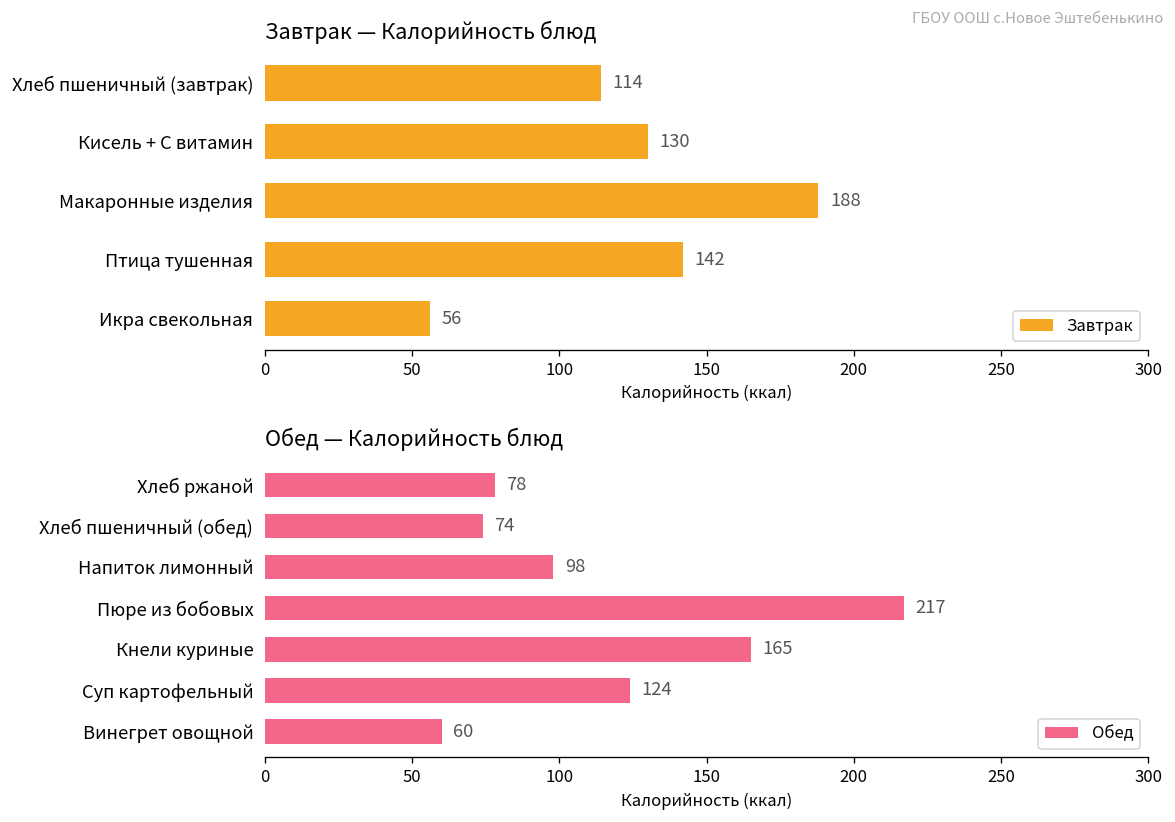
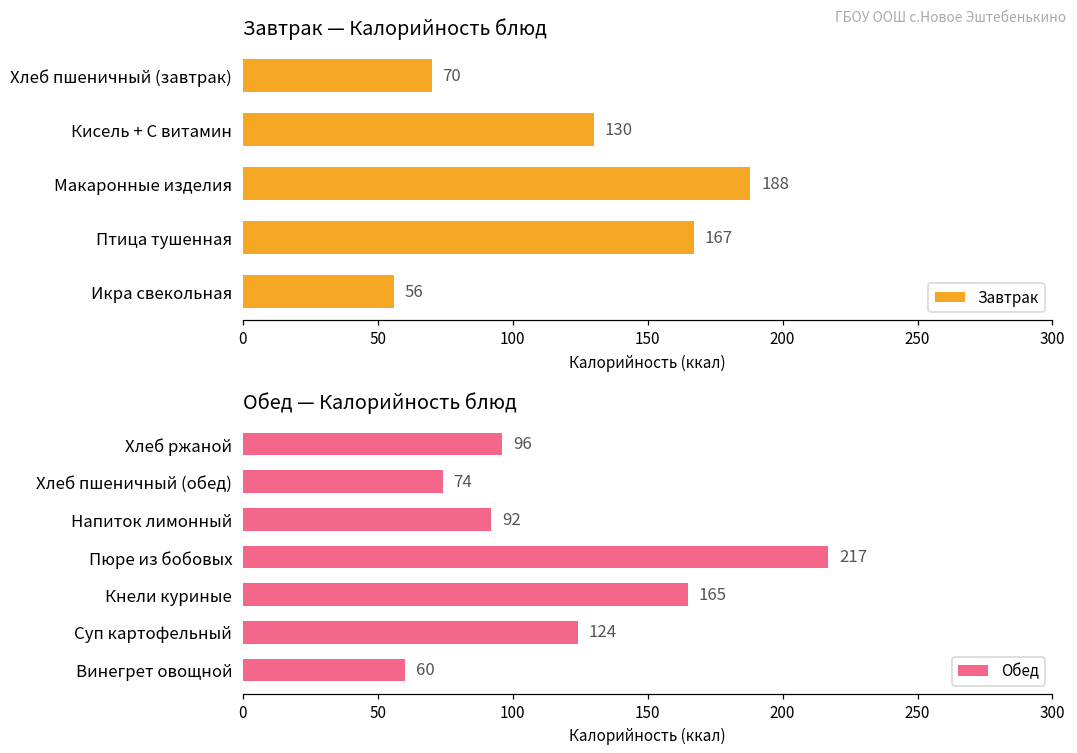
  {
    "Завтрак — Калорийность блюд": {
-     "Хлеб пшеничный (завтрак)": 114,
+     "Хлеб пшеничный (завтрак)": 70,
      "Кисель + С витамин": 130,
      "Макаронные изделия": 188,
-     "Птица тушенная": 142,
+     "Птица тушенная": 167,
      "Икра свекольная": 56
    },
    "Обед — Калорийность блюд": {
-     "Хлеб ржаной": 78,
+     "Хлеб ржаной": 96,
      "Хлеб пшеничный (обед)": 74,
-     "Напиток лимонный": 98,
+     "Напиток лимонный": 92,
      "Пюре из бобовых": 217,
      "Кнели куриные": 165,
      "Суп картофельный": 124,
      "Винегрет овощной": 60
    }
  }
